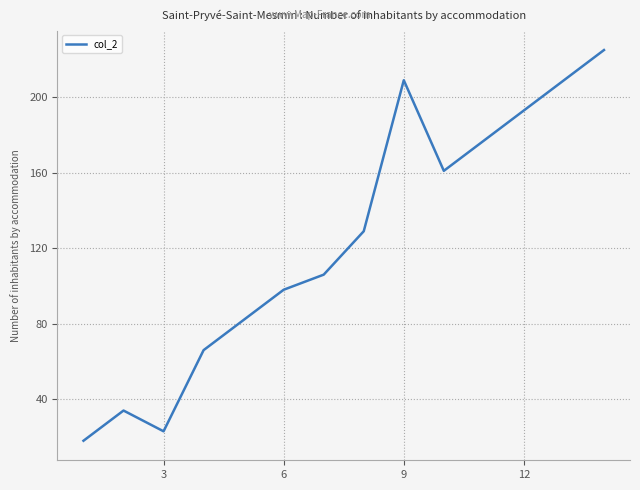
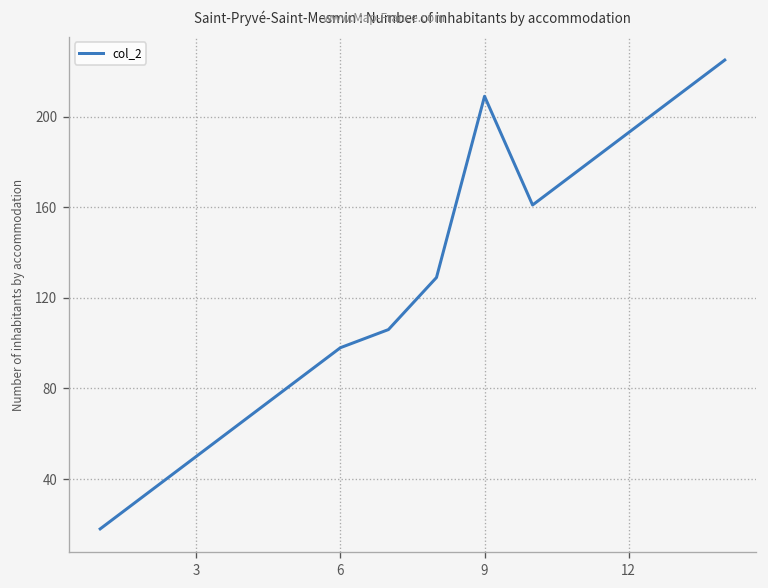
  {
-   "3": 23,
+   "3": 50,
    "6": 98,
    "9": 209,
    "12": 193
  }
